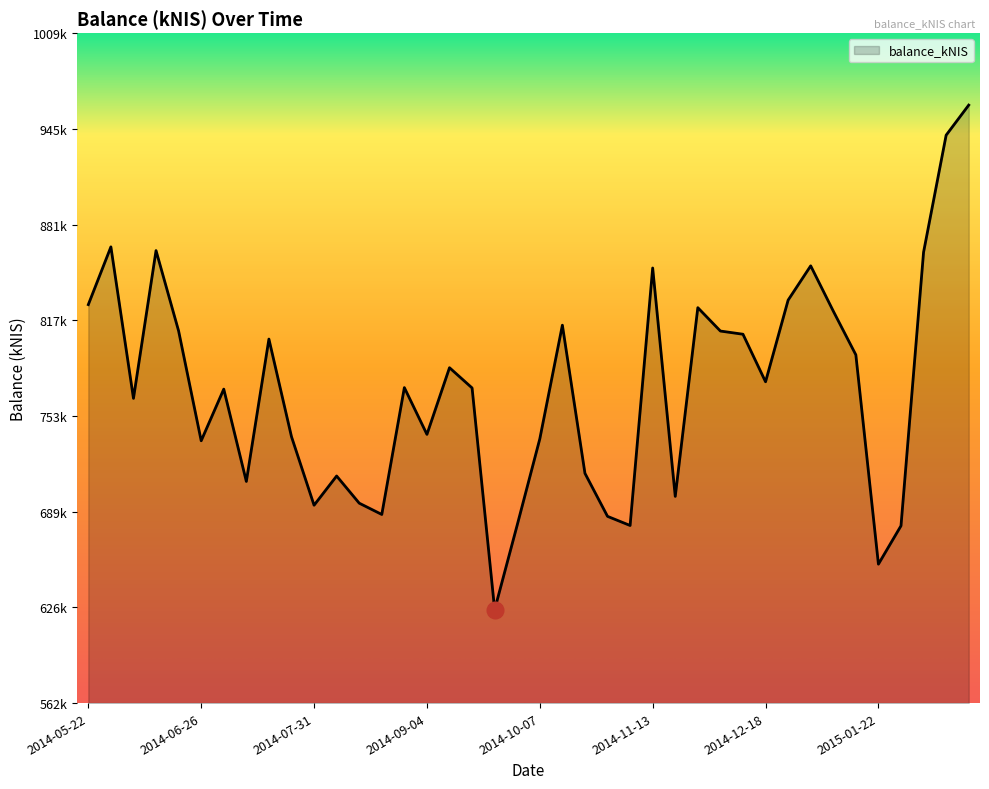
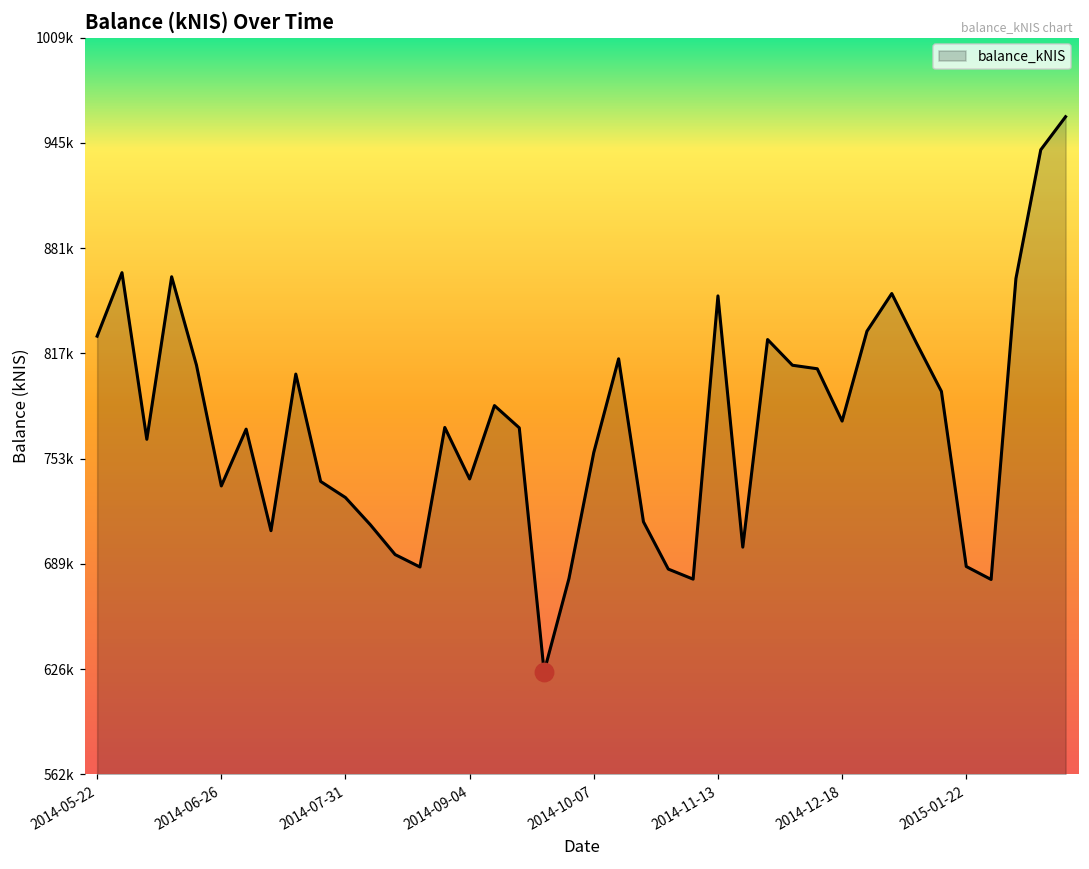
  {
    "balance_kNIS": {
      "2014-05-22": 828000,
      "2014-06-26": 737000,
-     "2014-07-31": 694000,
+     "2014-07-31": 730000,
      "2014-09-04": 741000,
-     "2014-10-07": 738000,
+     "2014-10-07": 757000,
      "2014-11-13": 852000,
      "2014-12-18": 776000,
-     "2015-01-22": 654000
+     "2015-01-22": 688000
    }
  }
